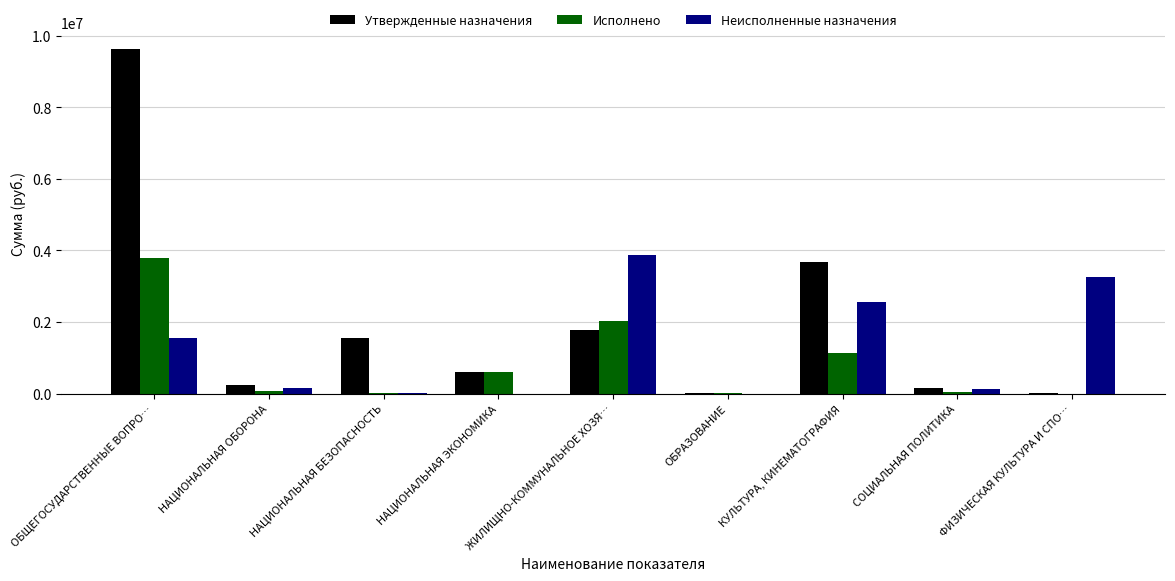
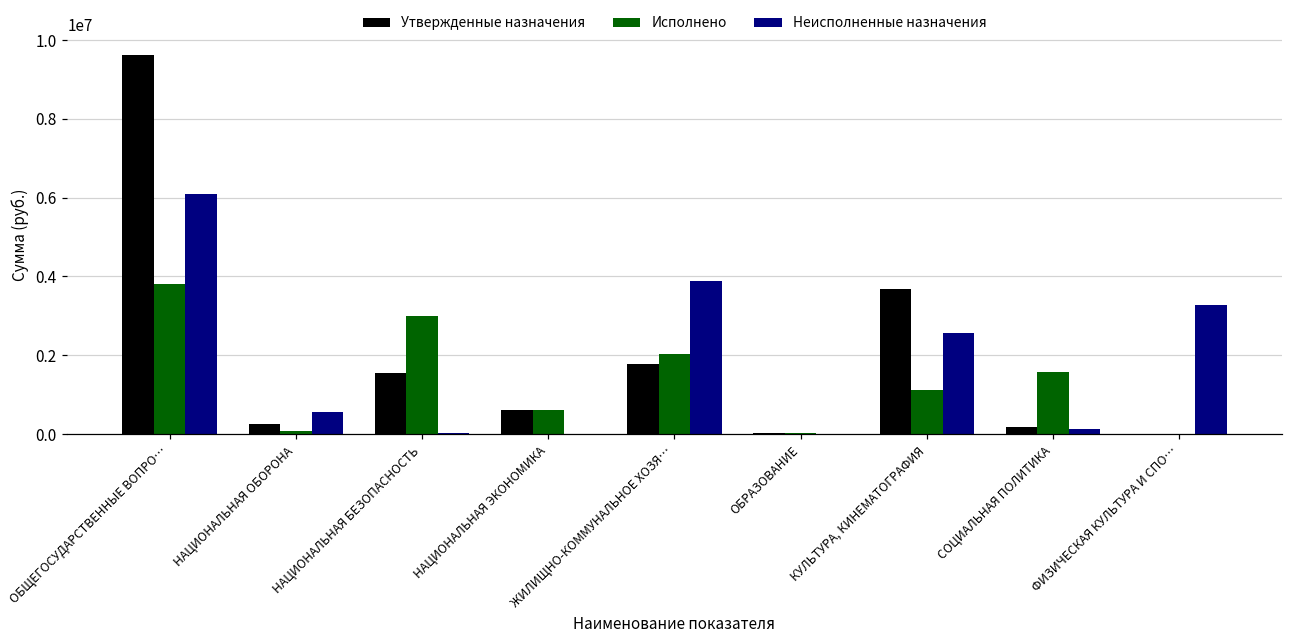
  {
    "Утвержденные назначения": {
      "ОБЩЕГОСУДАРСТВЕННЫЕ ВОПРО…": 9600000,
      "НАЦИОНАЛЬНАЯ ОБОРОНА": 200000,
      "НАЦИОНАЛЬНАЯ БЕЗОПАСНОСТЬ": 1500000,
      "НАЦИОНАЛЬНАЯ ЭКОНОМИКА": 600000,
      "ЖИЛИЩНО-КОММУНАЛЬНОЕ ХОЗЯ…": 1800000,
      "КУЛЬТУРА, КИНЕМАТОГРАФИЯ": 3700000,
      "СОЦИАЛЬНАЯ ПОЛИТИКА": 200000
    },
    "Исполнено": {
      "ОБЩЕГОСУДАРСТВЕННЫЕ ВОПРО…": 3800000,
      "НАЦИОНАЛЬНАЯ ОБОРОНА": 100000,
-     "НАЦИОНАЛЬНАЯ БЕЗОПАСНОСТЬ": 0,
+     "НАЦИОНАЛЬНАЯ БЕЗОПАСНОСТЬ": 3000000,
      "НАЦИОНАЛЬНАЯ ЭКОНОМИКА": 600000,
      "ЖИЛИЩНО-КОММУНАЛЬНОЕ ХОЗЯ…": 2000000,
      "КУЛЬТУРА, КИНЕМАТОГРАФИЯ": 1100000,
-     "СОЦИАЛЬНАЯ ПОЛИТИКА": 0,
+     "СОЦИАЛЬНАЯ ПОЛИТИКА": 1600000,
      "ФИЗИЧЕСКАЯ КУЛЬТУРА И СПО…": 0
    },
    "Неисполненные назначения": {
-     "ОБЩЕГОСУДАРСТВЕННЫЕ ВОПРО…": 1600000,
-     "НАЦИОНАЛЬНАЯ ОБОРОНА": 200000,
+     "ОБЩЕГОСУДАРСТВЕННЫЕ ВОПРО…": 6100000,
+     "НАЦИОНАЛЬНАЯ ОБОРОНА": 600000,
      "ЖИЛИЩНО-КОММУНАЛЬНОЕ ХОЗЯ…": 3900000,
      "ОБРАЗОВАНИЕ": 0,
      "КУЛЬТУРА, КИНЕМАТОГРАФИЯ": 2600000,
      "СОЦИАЛЬНАЯ ПОЛИТИКА": 100000,
      "ФИЗИЧЕСКАЯ КУЛЬТУРА И СПО…": 3300000
    }
  }
